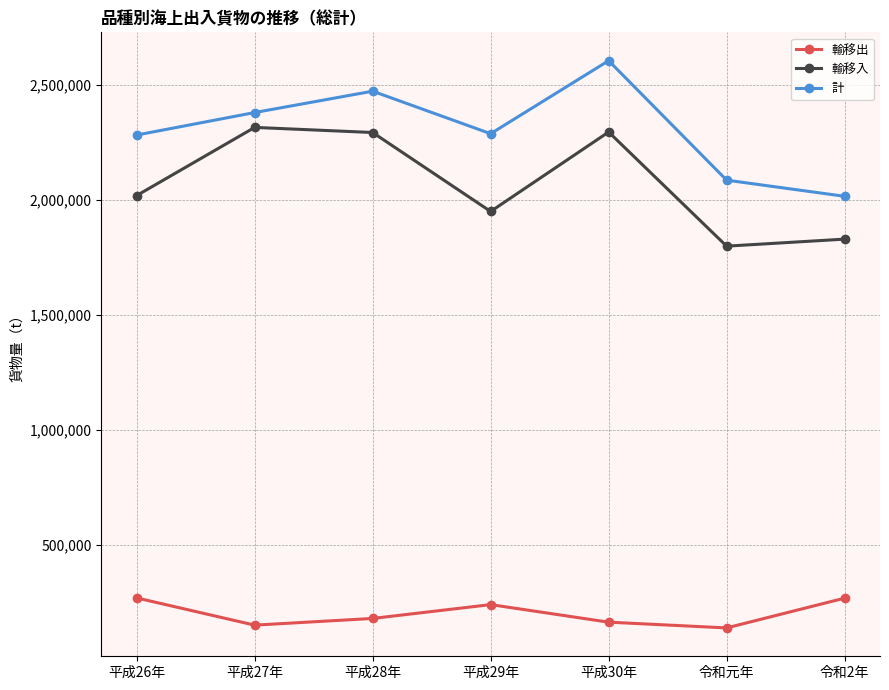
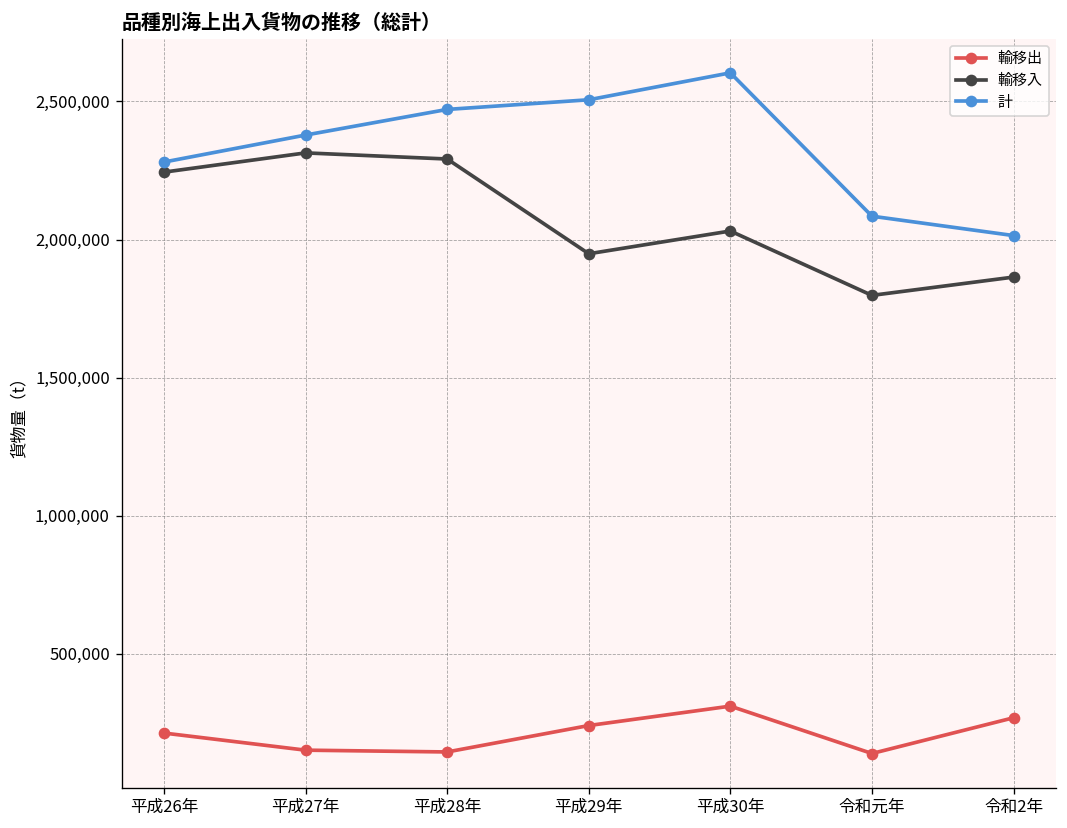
  {
    "輸移出": {
-     "平成26年": "270,000",
+     "平成26年": "210,000",
      "平成27年": "150,000",
-     "平成28年": "180,000",
+     "平成28年": "140,000",
      "平成29年": "240,000",
-     "平成30年": "160,000",
+     "平成30年": "310,000",
      "令和元年": "140,000",
      "令和2年": "270,000"
    },
    "輸移入": {
-     "平成26年": "2,020,000",
+     "平成26年": "2,240,000",
      "平成27年": "2,310,000",
      "平成28年": "2,290,000",
      "平成29年": "1,950,000",
-     "平成30年": "2,290,000",
+     "平成30年": "2,030,000",
      "令和元年": "1,800,000",
-     "令和2年": "1,830,000"
+     "令和2年": "1,860,000"
    },
    "計": {
      "平成26年": "2,280,000",
      "平成27年": "2,380,000",
      "平成28年": "2,470,000",
-     "平成29年": "2,290,000",
+     "平成29年": "2,510,000",
      "平成30年": "2,600,000",
      "令和元年": "2,080,000",
      "令和2年": "2,010,000"
    }
  }
